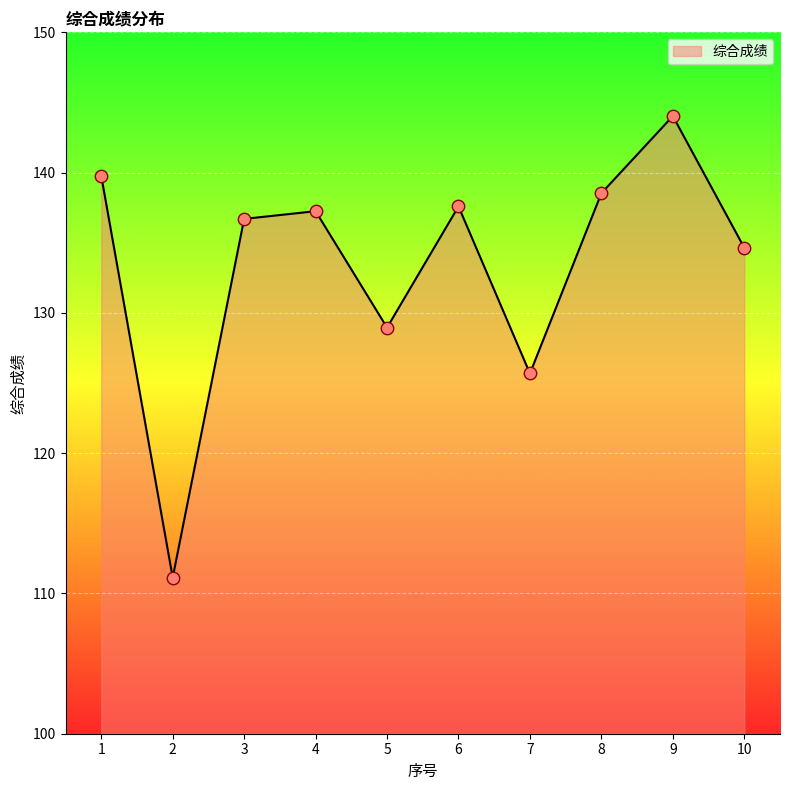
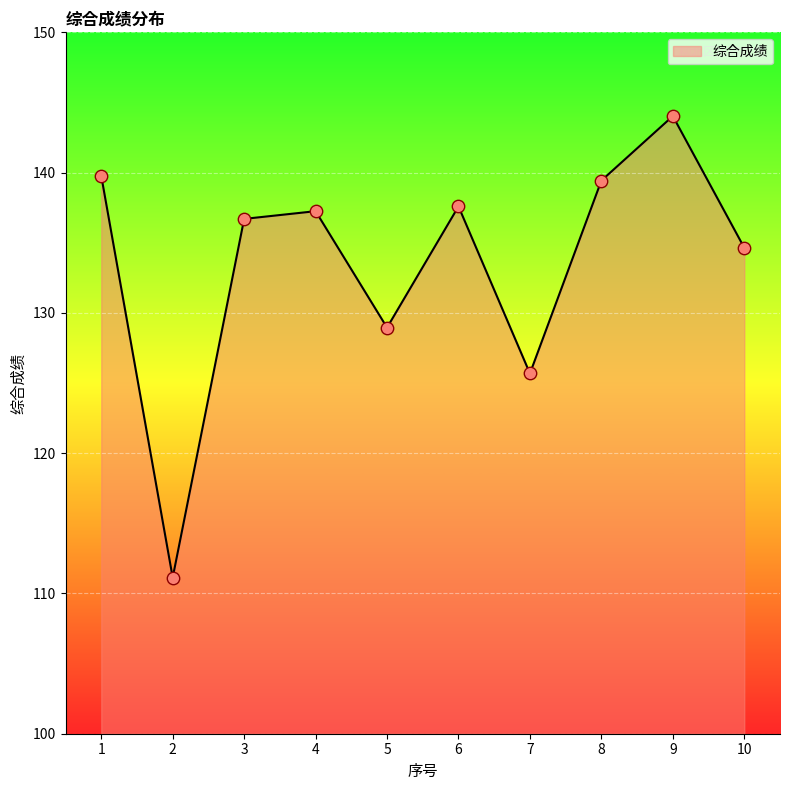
  {
    "1": 139.8,
    "2": 111.1,
    "3": 136.7,
    "4": 137.3,
    "5": 129.0,
    "6": 137.6,
    "7": 125.7,
-   "8": 138.5,
+   "8": 139.4,
    "9": 144.0,
    "10": 134.6
  }
